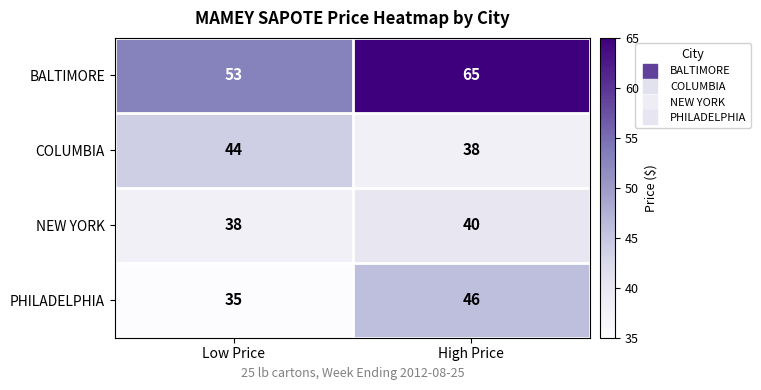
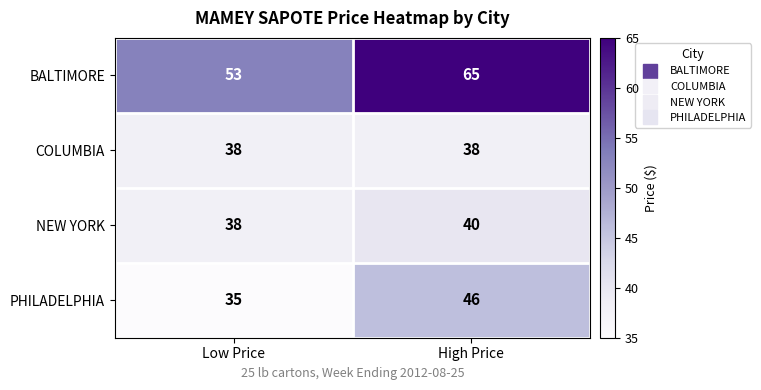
  {
    "BALTIMORE": {
      "Low Price": 53,
      "High Price": 65
    },
    "COLUMBIA": {
-     "Low Price": 44,
+     "Low Price": 38,
      "High Price": 38
    },
    "NEW YORK": {
      "Low Price": 38,
      "High Price": 40
    },
    "PHILADELPHIA": {
      "Low Price": 35,
      "High Price": 46
    }
  }
